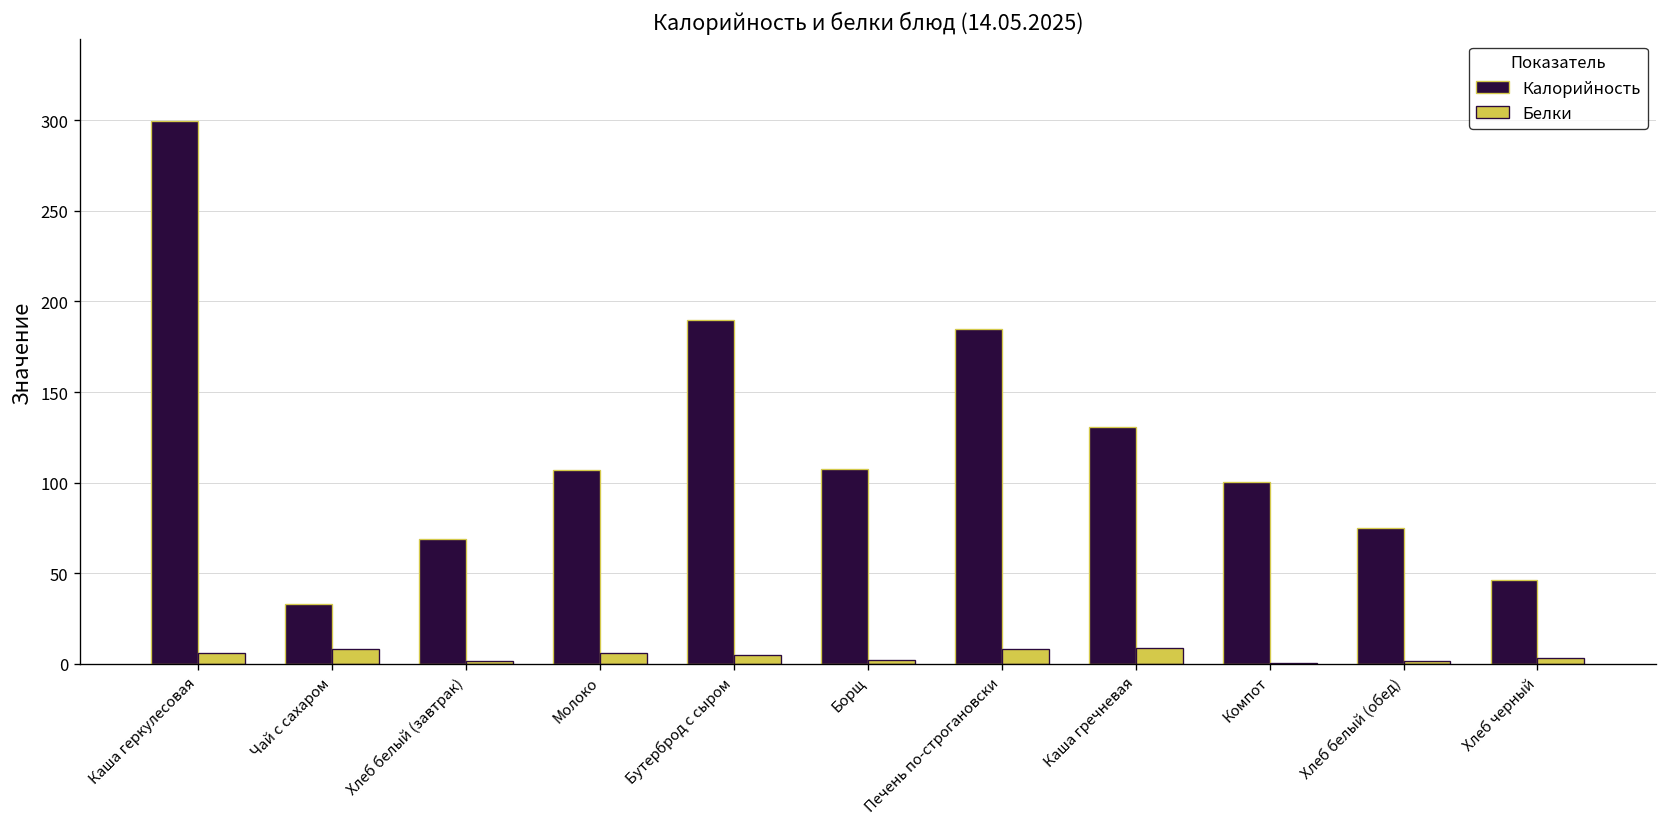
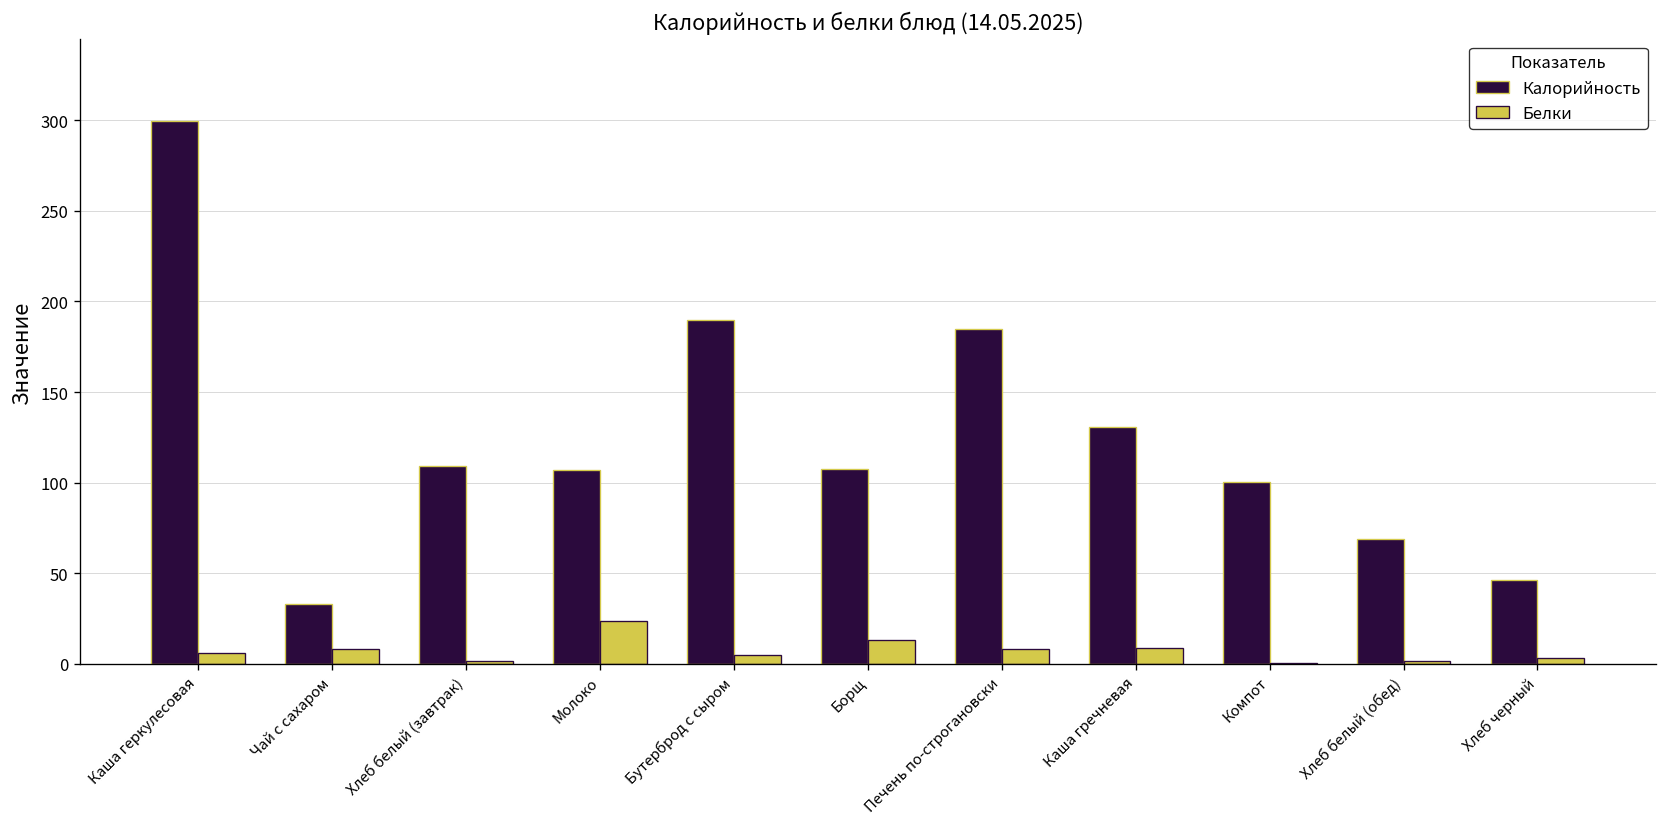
  {
    "Калорийность": {
      "Каша геркулесовая": 300,
      "Чай с сахаром": 33,
-     "Хлеб белый (завтрак)": 69,
+     "Хлеб белый (завтрак)": 109,
      "Молоко": 107,
      "Бутерброд с сыром": 190,
      "Борщ": 108,
      "Печень по-строгановски": 185,
      "Каша гречневая": 131,
      "Компот": 100,
-     "Хлеб белый (обед)": 75,
+     "Хлеб белый (обед)": 69,
      "Хлеб черный": 46
    },
    "Белки": {
      "Каша геркулесовая": 6,
      "Чай с сахаром": 8,
      "Хлеб белый (завтрак)": 2,
-     "Молоко": 6,
+     "Молоко": 23,
      "Бутерброд с сыром": 5,
-     "Борщ": 2,
+     "Борщ": 13,
      "Печень по-строгановски": 8,
      "Каша гречневая": 9,
      "Хлеб белый (обед)": 2,
      "Хлеб черный": 3
    }
  }
